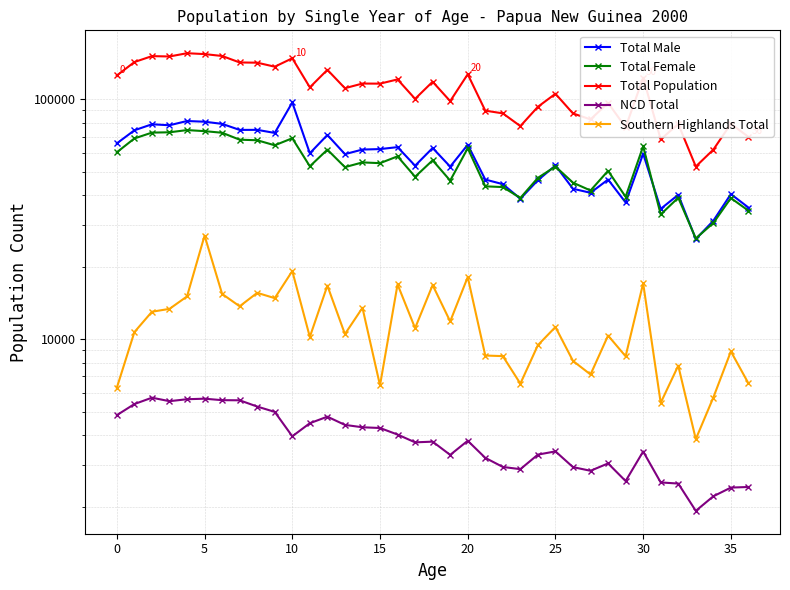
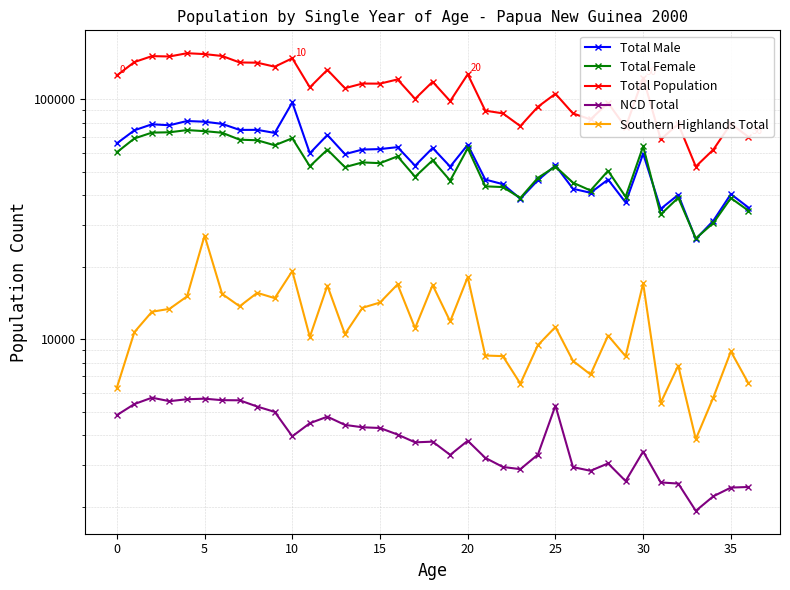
  {
    "Total Male": {
      "0": 66000,
      "5": 81000,
      "10": 97000,
      "15": 62000,
      "20": 65000,
      "30": 59000,
      "35": 40000
    },
    "Total Female": {
      "0": 60000,
      "5": 74000,
      "10": 69000,
      "15": 54000,
      "20": 63000,
      "30": 64000,
      "35": 39000
    },
    "Total Population": {
      "5": 150000,
      "15": 120000,
      "25": 110000
    },
    "NCD Total": {
      "0": 4800,
      "5": 5700,
      "10": 3900,
      "15": 4300,
      "20": 3800,
-     "25": 3400,
+     "25": 5300,
      "30": 3400,
      "35": 2400
    },
    "Southern Highlands Total": {
      "0": 6300,
      "5": 27000,
      "10": 19000,
-     "15": 6400,
+     "15": 14000,
      "20": 18000,
      "25": 11000,
      "30": 17000,
      "35": 8900
    }
  }
